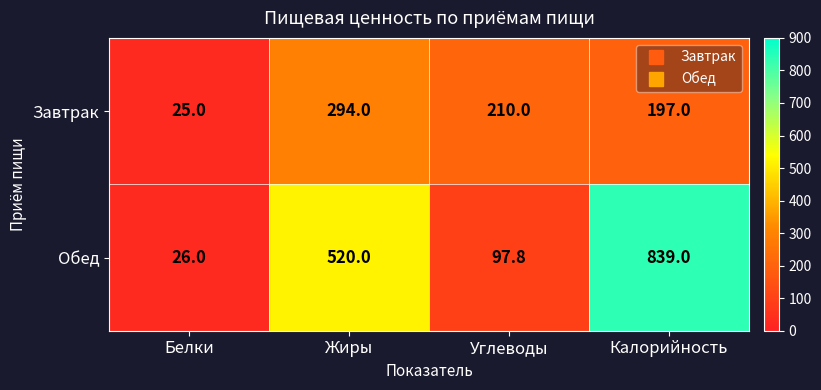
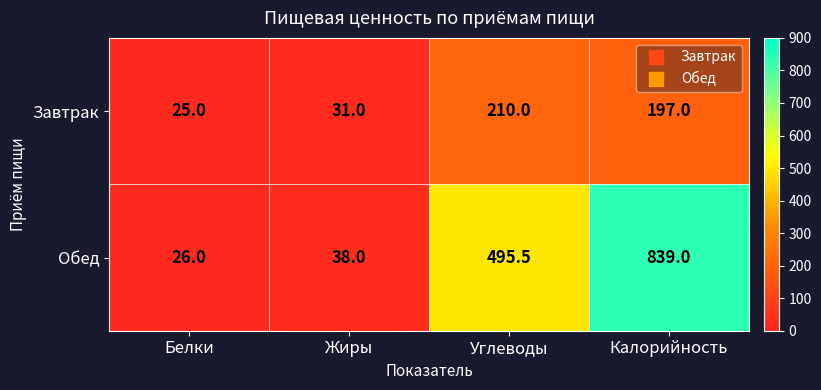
  {
    "Завтрак": {
      "Белки": 25.0,
-     "Жиры": 294.0,
+     "Жиры": 31.0,
      "Углеводы": 210.0,
      "Калорийность": 197.0
    },
    "Обед": {
      "Белки": 26.0,
-     "Жиры": 520.0,
-     "Углеводы": 97.8,
+     "Жиры": 38.0,
+     "Углеводы": 495.5,
      "Калорийность": 839.0
    }
  }
